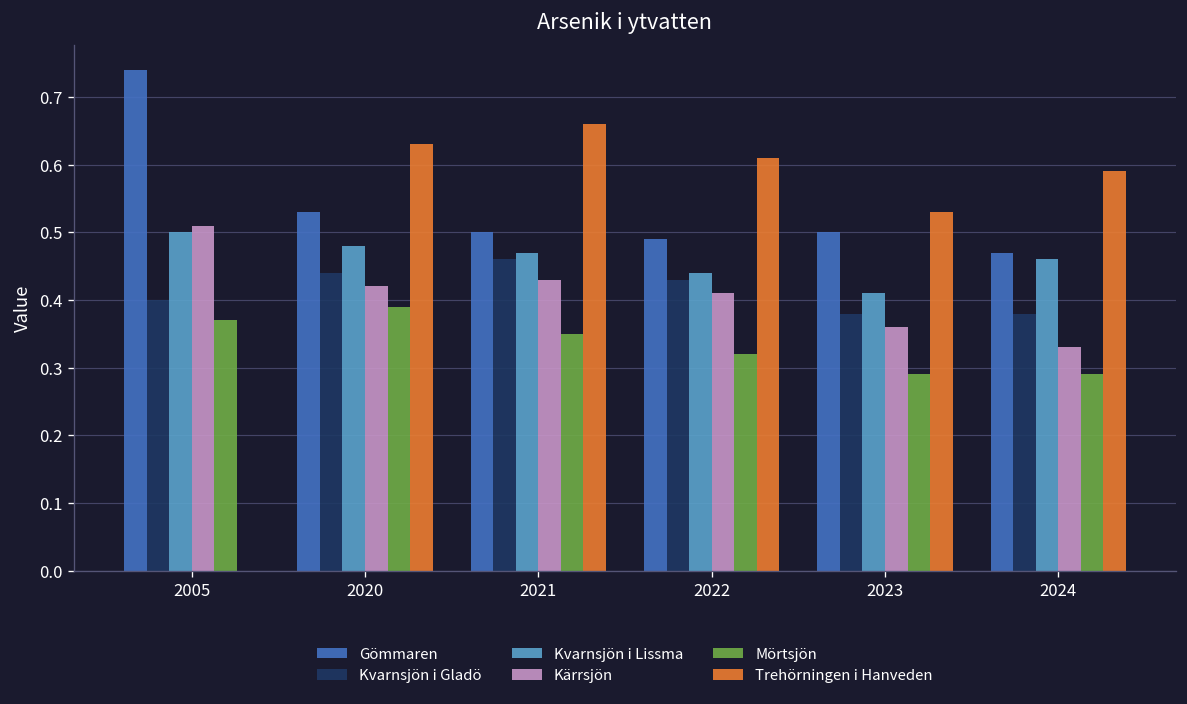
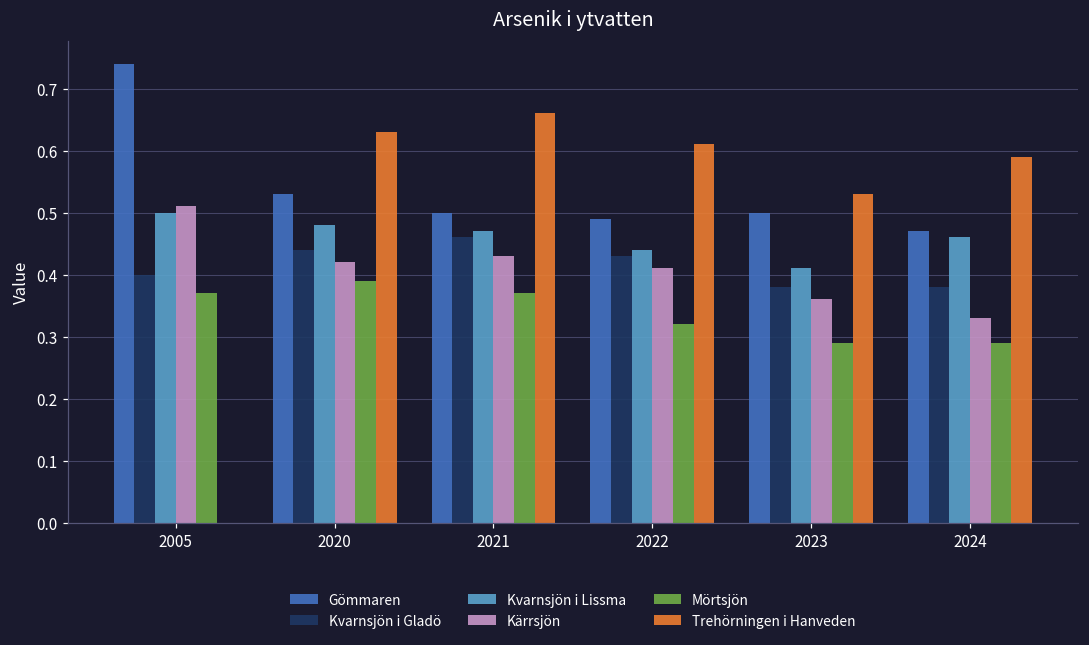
  {
    "Kvarnsjön i Gladö": {
      "2005": 0.40,
      "2020": 0.44,
      "2021": 0.46,
      "2022": 0.43,
      "2023": 0.38,
      "2024": 0.38
    },
    "Kärrsjön": {
      "2005": 0.51,
      "2020": 0.42,
      "2021": 0.43,
      "2022": 0.41,
      "2023": 0.36,
      "2024": 0.33
    },
    "Mörtsjön": {
      "2005": 0.37,
      "2020": 0.39,
-     "2021": 0.35,
+     "2021": 0.37,
      "2022": 0.32,
      "2023": 0.29,
      "2024": 0.29
    },
    "Trehörningen i Hanveden": {
      "2005": 0.00,
      "2020": 0.63,
      "2021": 0.66,
      "2022": 0.61,
      "2023": 0.53,
      "2024": 0.59
    }
  }
